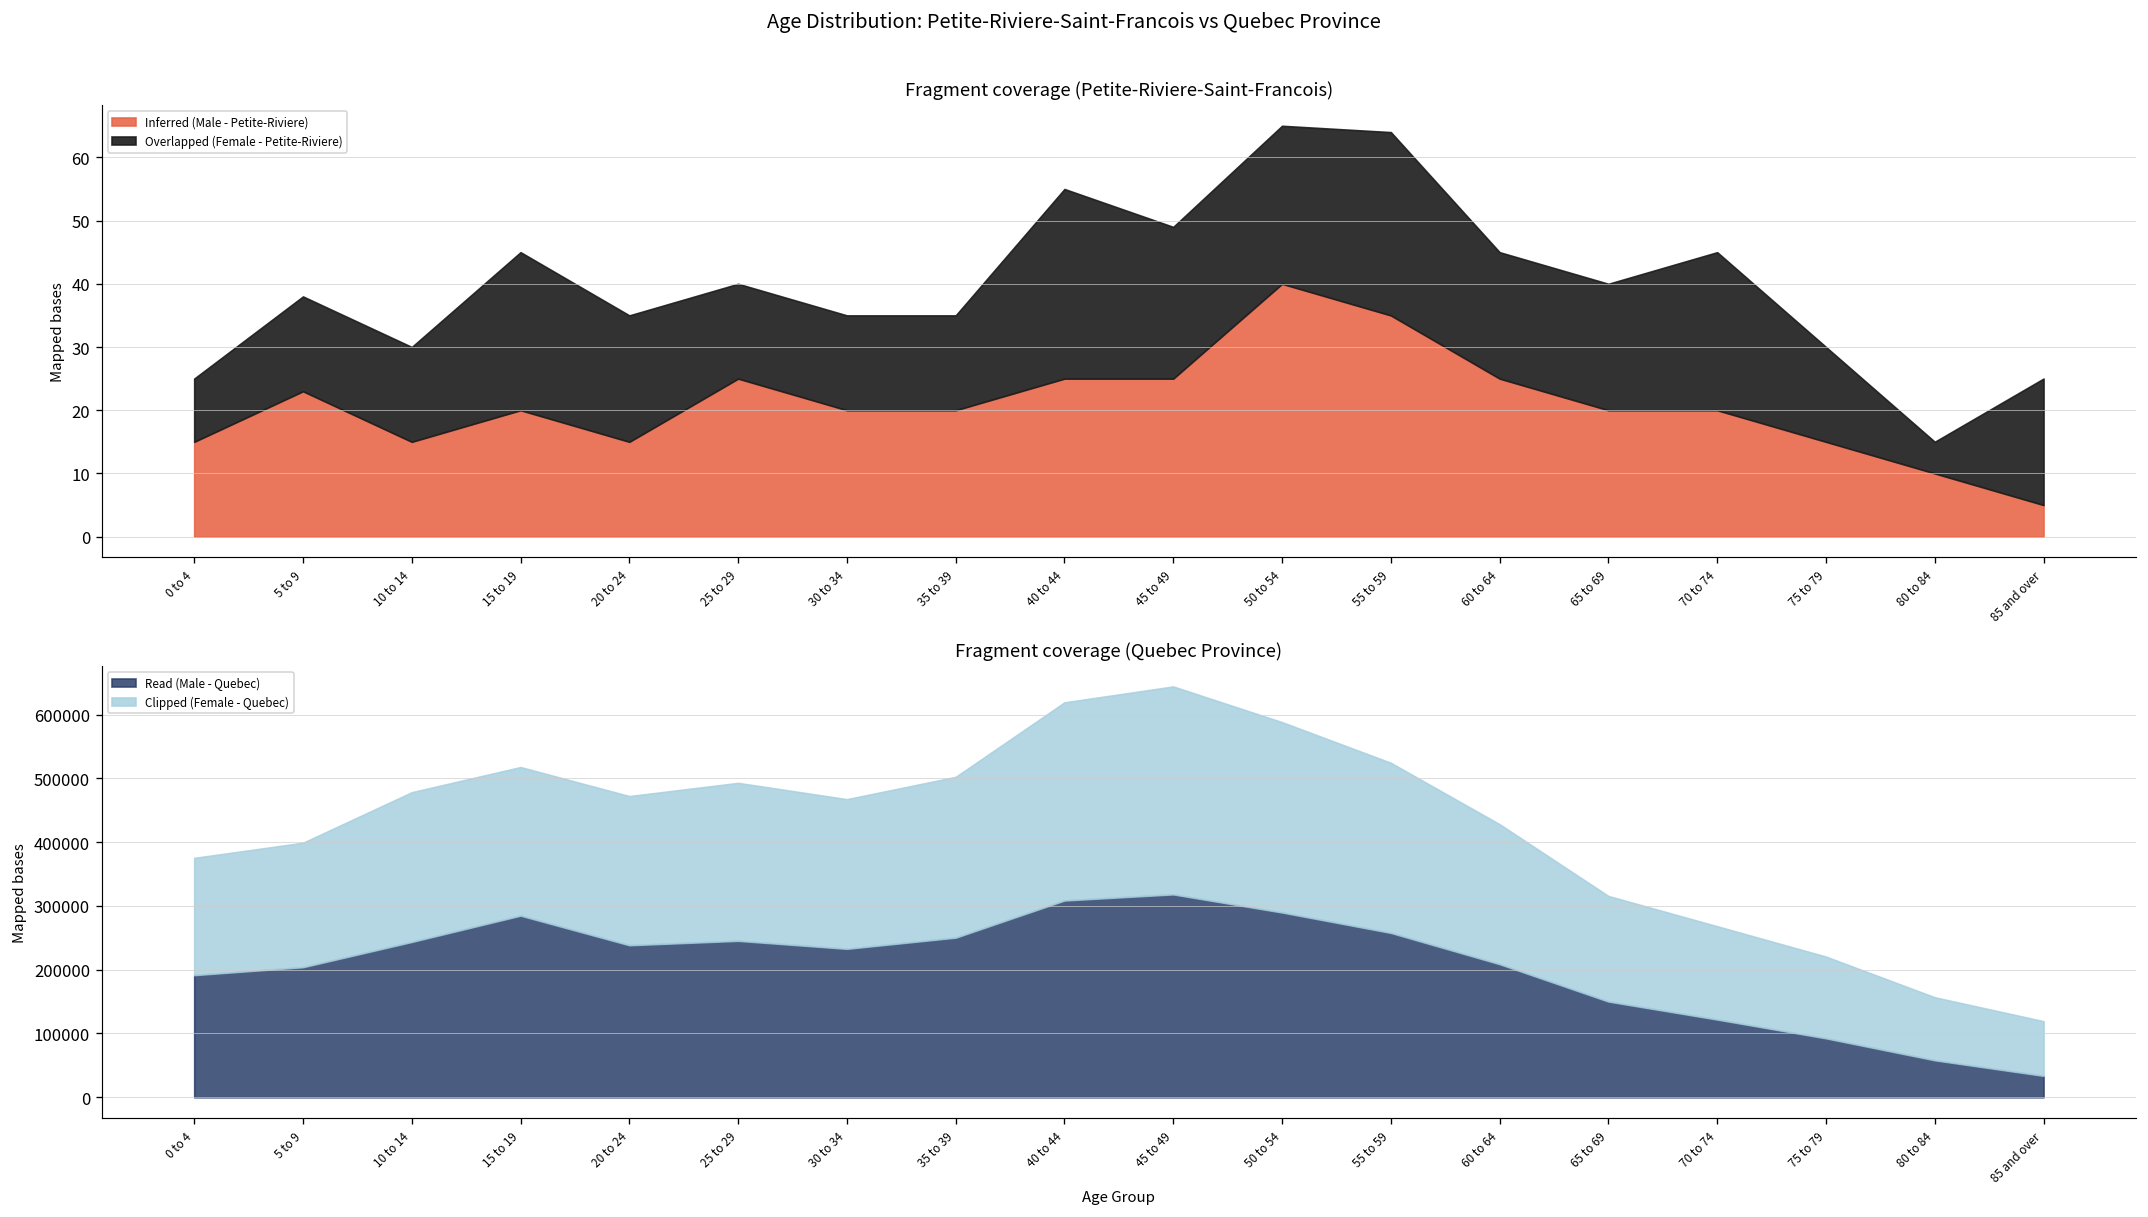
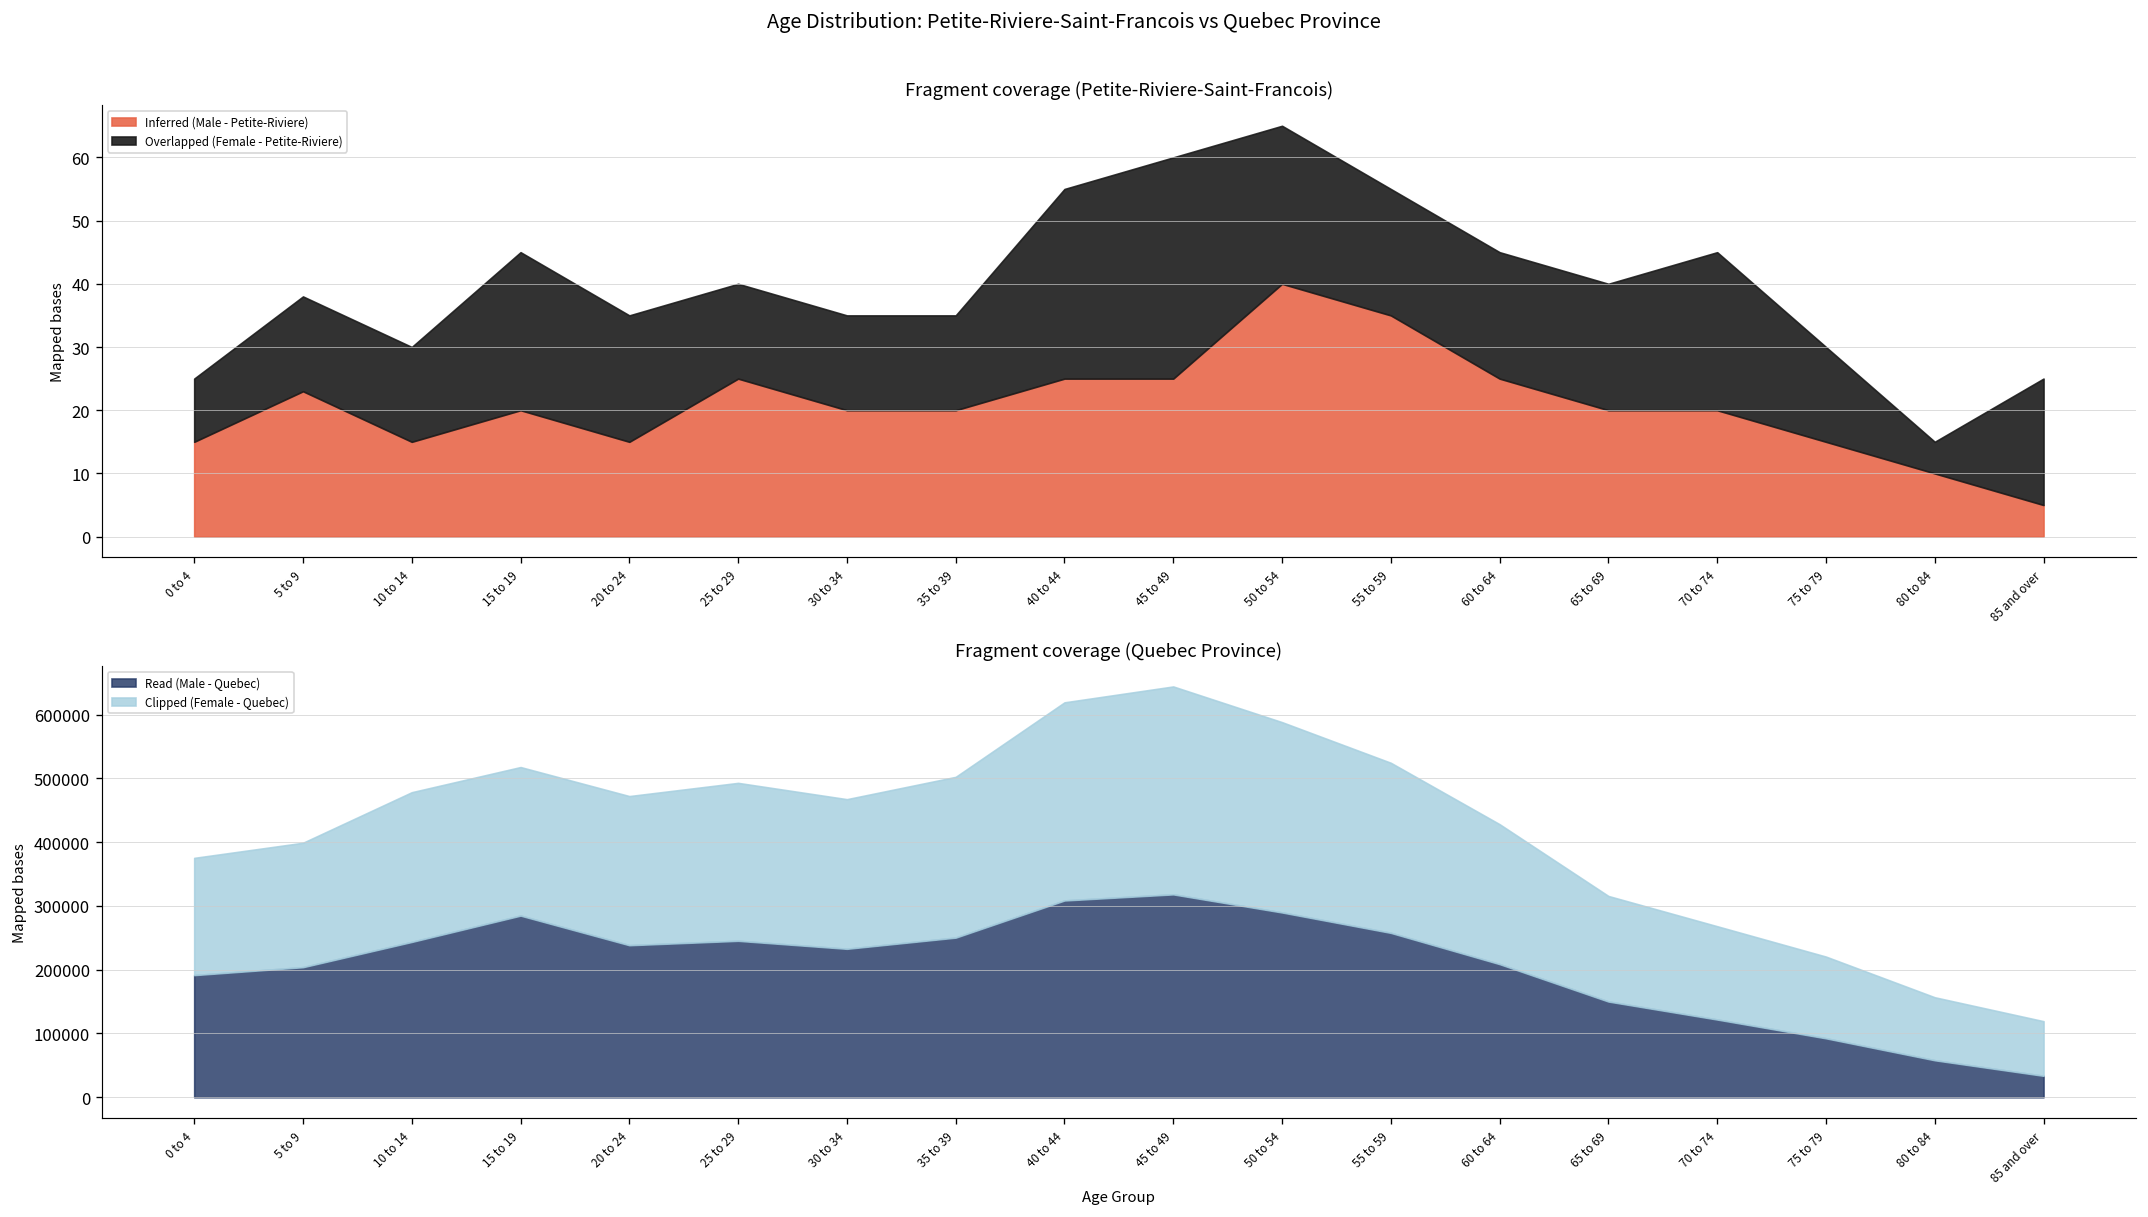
  {
    "Fragment coverage (Petite-Riviere-Saint-Francois)": {
      "Inferred (Male - Petite-Riviere)": {
        "0 to 4": 15,
        "5 to 9": 23,
        "10 to 14": 15,
        "15 to 19": 20,
        "20 to 24": 15,
        "25 to 29": 25,
        "30 to 34": 20,
        "35 to 39": 20,
        "40 to 44": 25,
        "45 to 49": 25,
        "50 to 54": 40,
        "55 to 59": 35,
        "60 to 64": 25,
        "65 to 69": 20,
        "70 to 74": 20,
        "75 to 79": 15,
        "80 to 84": 10,
        "85 and over": 5
      },
      "Overlapped (Female - Petite-Riviere)": {
        "0 to 4": 10,
        "5 to 9": 15,
        "10 to 14": 15,
        "15 to 19": 25,
        "20 to 24": 20,
        "25 to 29": 15,
        "30 to 34": 15,
        "35 to 39": 15,
        "40 to 44": 30,
-       "45 to 49": 24,
+       "45 to 49": 35,
        "50 to 54": 25,
-       "55 to 59": 29,
+       "55 to 59": 20,
        "60 to 64": 20,
        "65 to 69": 20,
        "70 to 74": 25,
        "75 to 79": 15,
        "80 to 84": 5,
        "85 and over": 20
      }
    },
    "Fragment coverage (Quebec Province)": {
      "Read (Male - Quebec)": {
        "0 to 4": 190000,
        "5 to 9": 200000,
        "10 to 14": 240000,
        "15 to 19": 280000,
        "20 to 24": 240000,
        "25 to 29": 250000,
        "30 to 34": 230000,
        "35 to 39": 250000,
        "40 to 44": 310000,
        "45 to 49": 320000,
        "50 to 54": 290000,
        "55 to 59": 260000,
        "60 to 64": 210000,
        "65 to 69": 150000,
        "70 to 74": 120000,
        "75 to 79": 90000,
        "80 to 84": 60000,
        "85 and over": 30000
      },
      "Clipped (Female - Quebec)": {
        "0 to 4": 180000,
        "5 to 9": 200000,
        "10 to 14": 230000,
        "15 to 19": 230000,
        "20 to 24": 230000,
        "25 to 29": 250000,
        "30 to 34": 230000,
        "35 to 39": 250000,
        "40 to 44": 310000,
        "45 to 49": 330000,
        "50 to 54": 300000,
        "55 to 59": 270000,
        "60 to 64": 220000,
        "65 to 69": 170000,
        "70 to 74": 150000,
        "75 to 79": 130000,
        "80 to 84": 100000,
        "85 and over": 90000
      }
    }
  }
